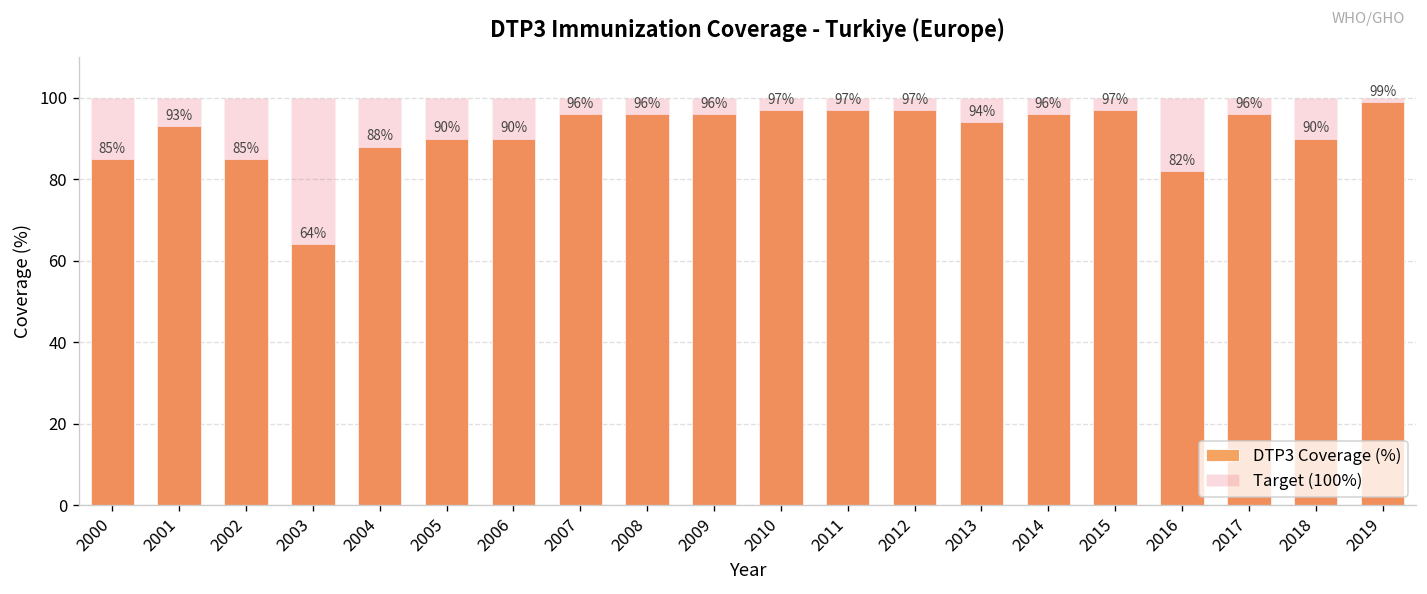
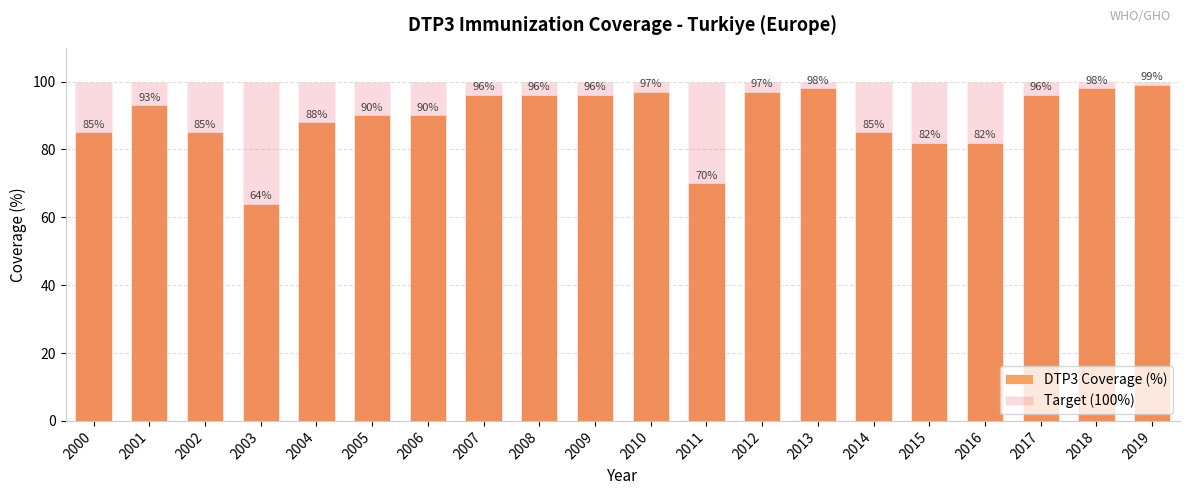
  {
    "DTP3 Coverage (%)": {
-     "2011": "97%",
-     "2013": "94%",
-     "2014": "96%",
-     "2015": "97%",
-     "2018": "90%"
+     "2011": "70%",
+     "2013": "98%",
+     "2014": "85%",
+     "2015": "82%",
+     "2018": "98%"
    }
  }
